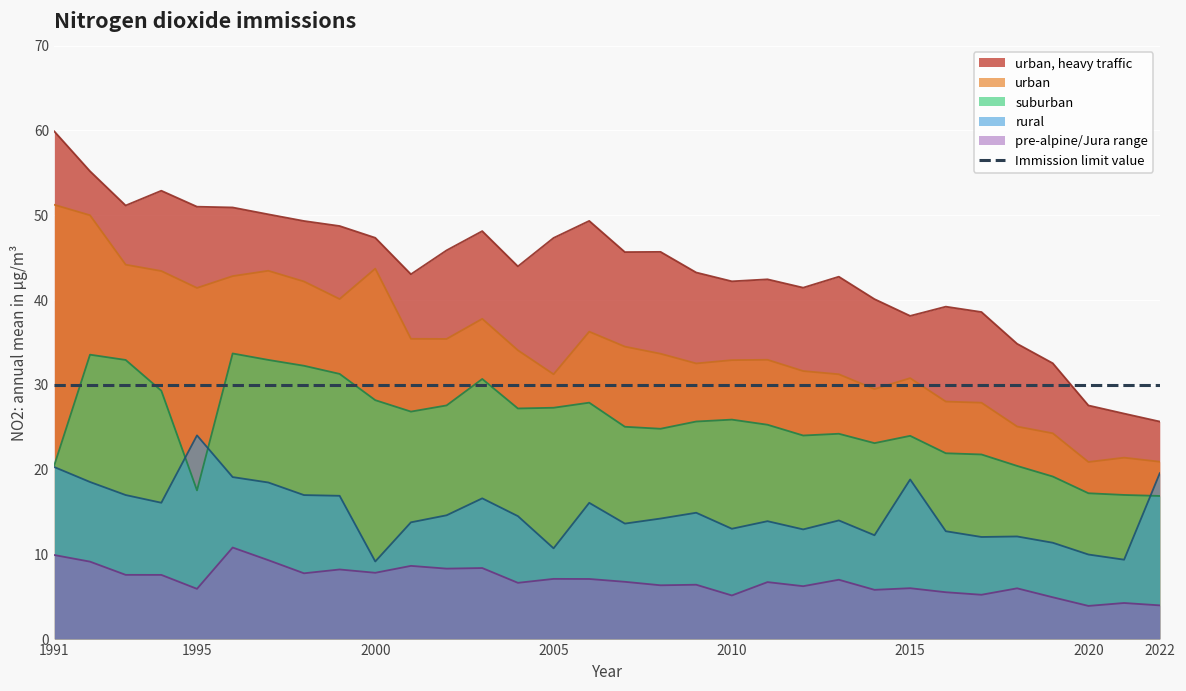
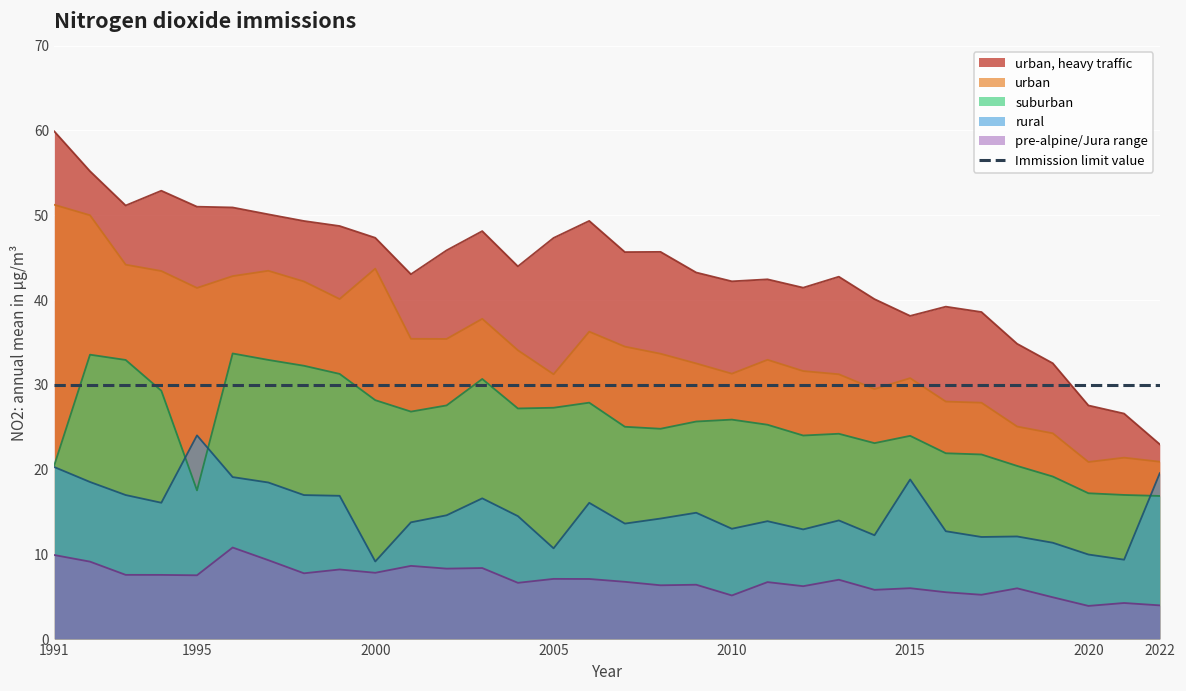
  {
    "urban, heavy traffic": {
      "1991": 60,
      "1995": 51,
      "2000": 47,
      "2005": 47,
      "2010": 42,
      "2015": 38,
      "2020": 28,
-     "2022": 26
+     "2022": 23
    },
    "urban": {
      "1991": 51,
      "1995": 41,
      "2000": 44,
      "2005": 31,
-     "2010": 33,
+     "2010": 31,
      "2015": 31,
      "2020": 21,
      "2022": 21
    },
    "suburban": {
      "1995": 18,
      "2000": 28,
      "2005": 27,
      "2010": 26,
      "2015": 24,
      "2020": 17,
      "2022": 17
    },
    "rural": {
      "1995": 24,
      "2000": 9,
      "2005": 11,
      "2010": 13,
      "2015": 19,
      "2020": 10,
      "2022": 20
    },
    "pre-alpine/Jura range": {
      "1991": 10,
-     "1995": 6,
+     "1995": 8,
      "2000": 8,
      "2005": 7,
      "2010": 5,
      "2015": 6,
      "2020": 4,
      "2022": 4
    },
    "Immission limit value": {
      "1991": 30,
      "1995": 30,
      "2000": 30,
      "2005": 30,
      "2010": 30,
      "2015": 30,
      "2020": 30,
      "2022": 30
    }
  }
